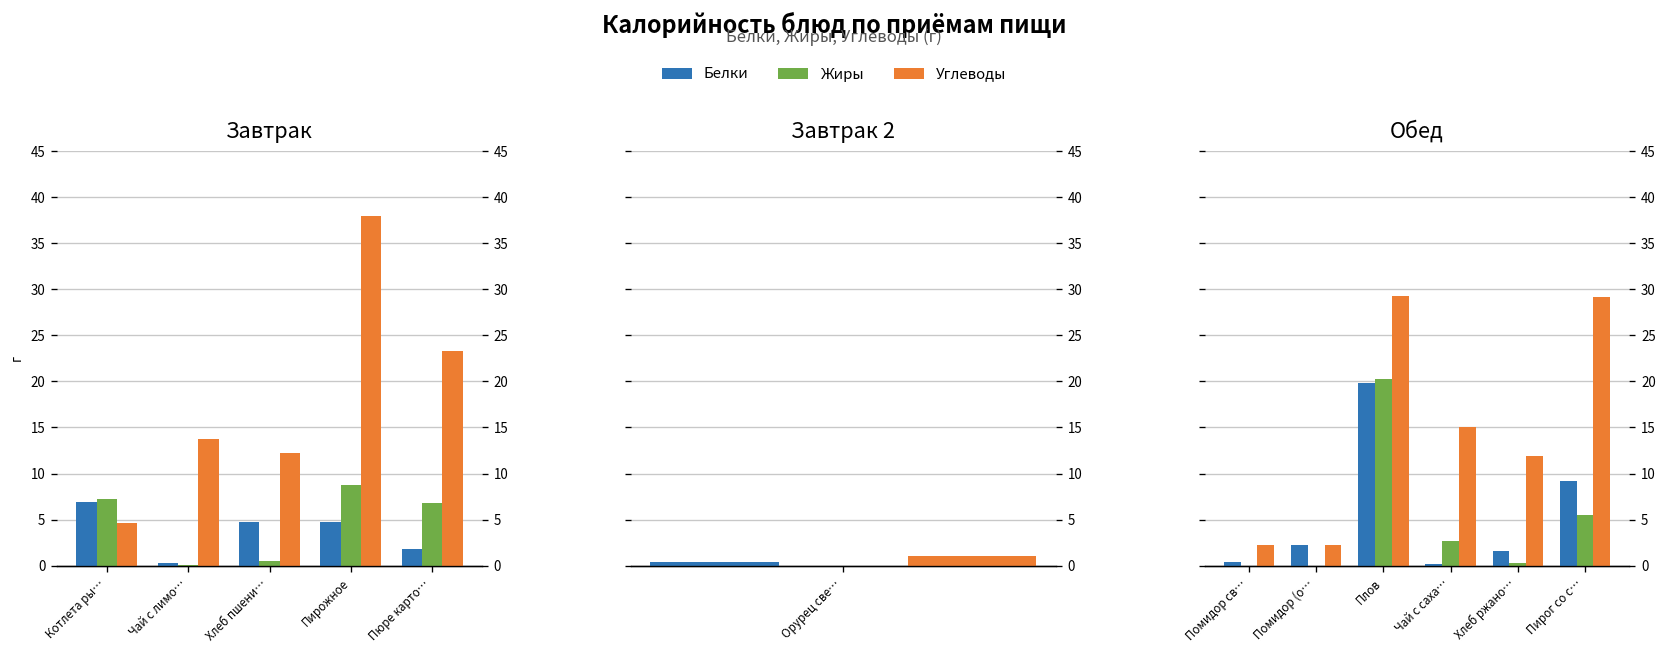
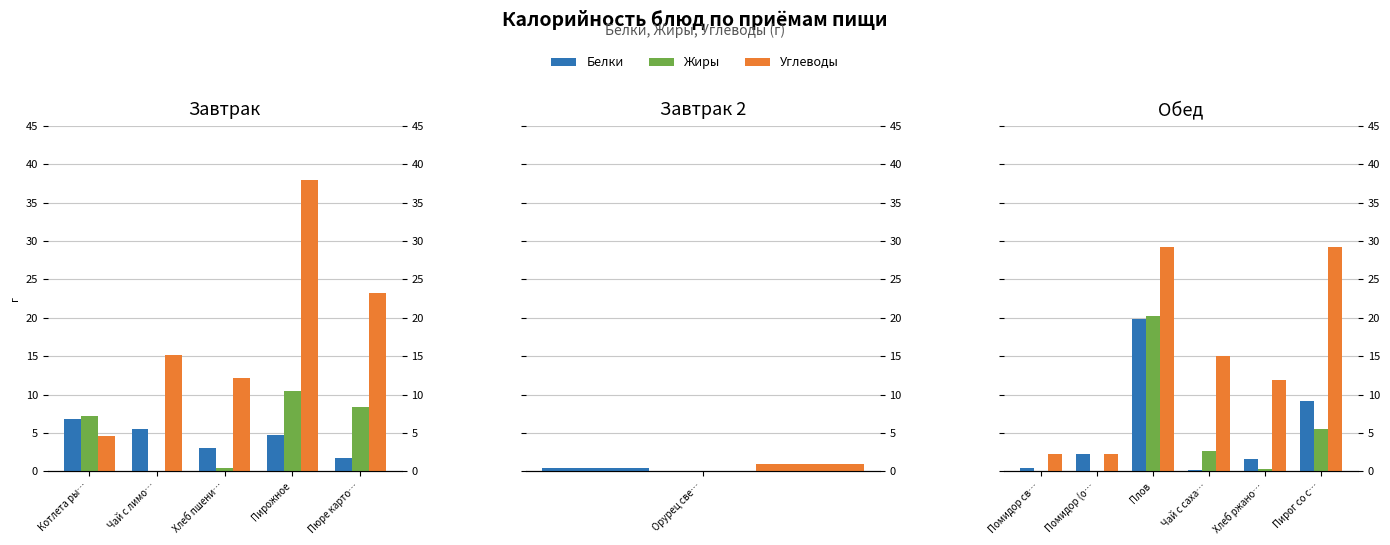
  {
    "Завтрак": {
      "Белки": {
        "Котлета ры…": 7,
-       "Чай с лимо…": 0,
-       "Хлеб пшени…": 5,
+       "Чай с лимо…": 6,
+       "Хлеб пшени…": 3,
        "Пирожное": 5,
        "Пюре карто…": 2
      },
      "Жиры": {
        "Котлета ры…": 7,
        "Хлеб пшени…": 0,
-       "Пирожное": 9,
-       "Пюре карто…": 7
+       "Пирожное": 11,
+       "Пюре карто…": 8
      },
      "Углеводы": {
        "Котлета ры…": 5,
-       "Чай с лимо…": 14,
+       "Чай с лимо…": 15,
        "Хлеб пшени…": 12,
        "Пирожное": 38,
        "Пюре карто…": 23
      }
    }
  }
